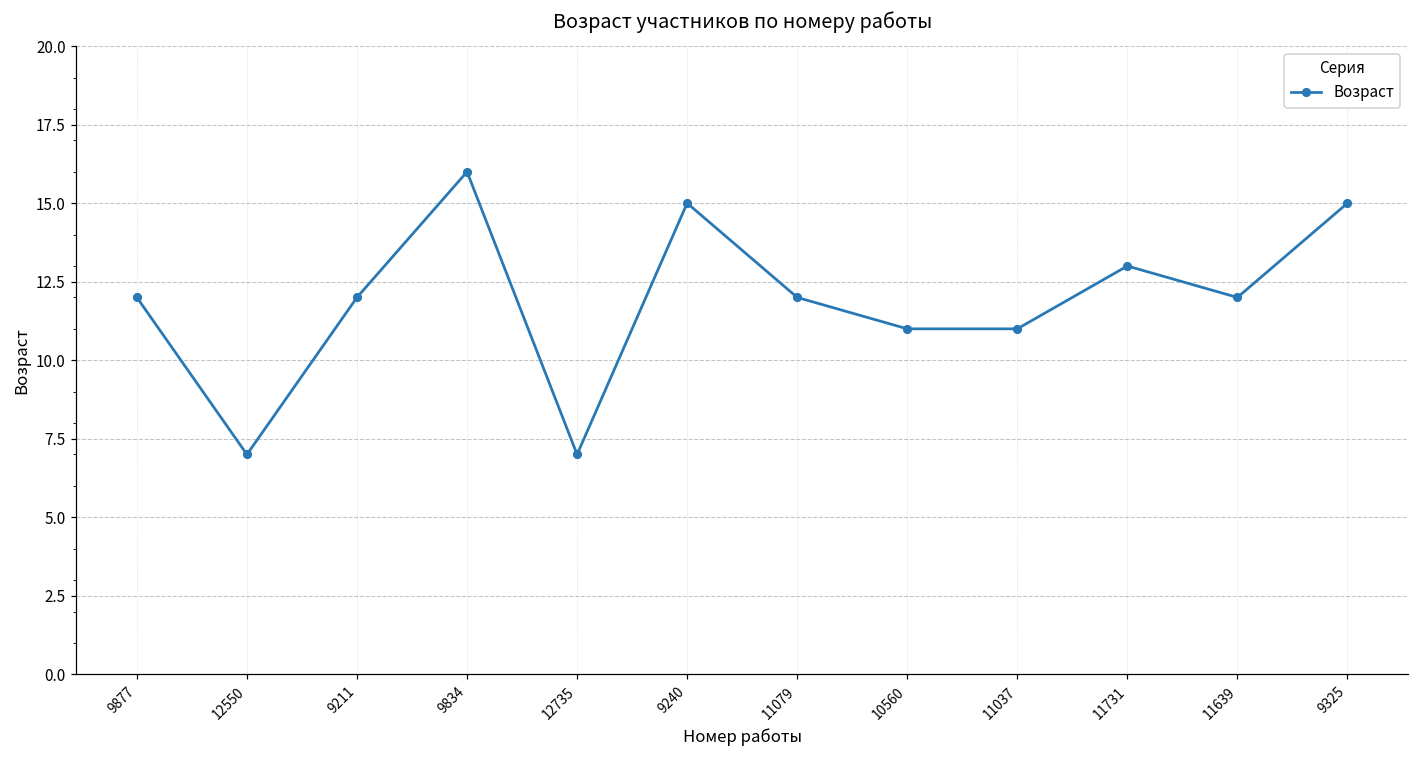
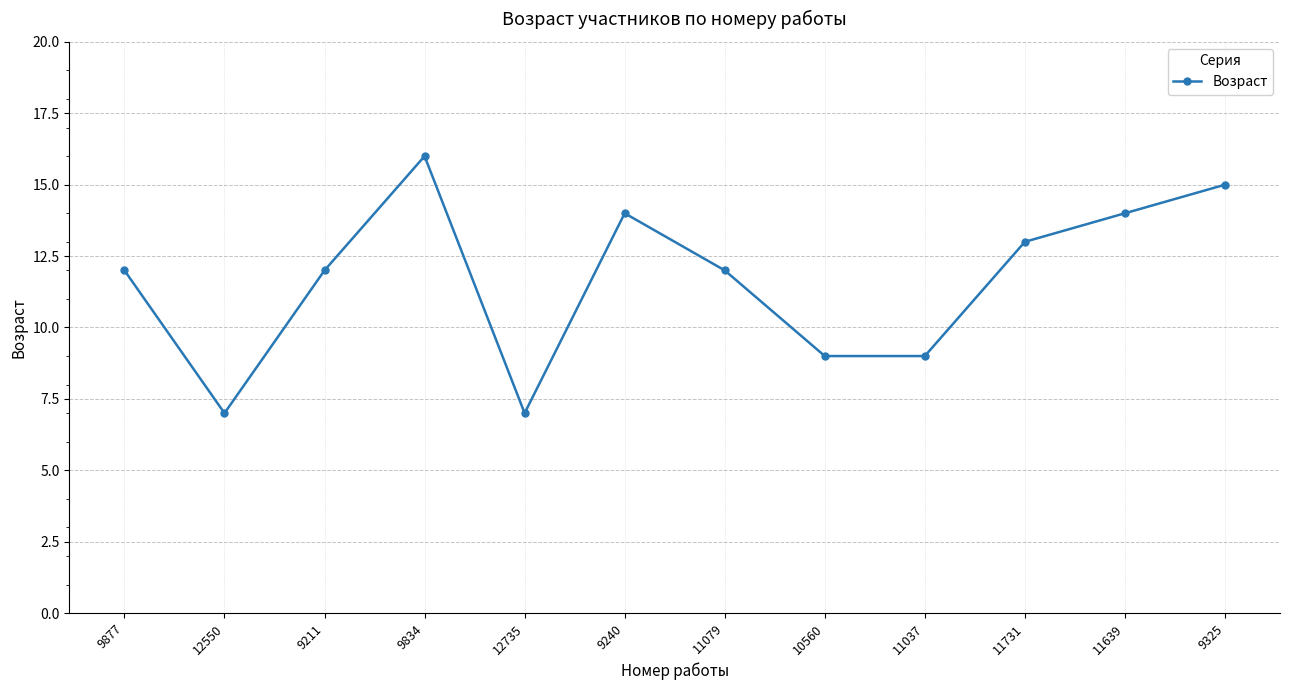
  {
    "9877": 12,
    "12550": 7,
    "9211": 12,
    "9834": 16,
    "12735": 7,
-   "9240": 15,
+   "9240": 14,
    "11079": 12,
-   "10560": 11,
-   "11037": 11,
+   "10560": 9,
+   "11037": 9,
    "11731": 13,
-   "11639": 12,
+   "11639": 14,
    "9325": 15
  }
